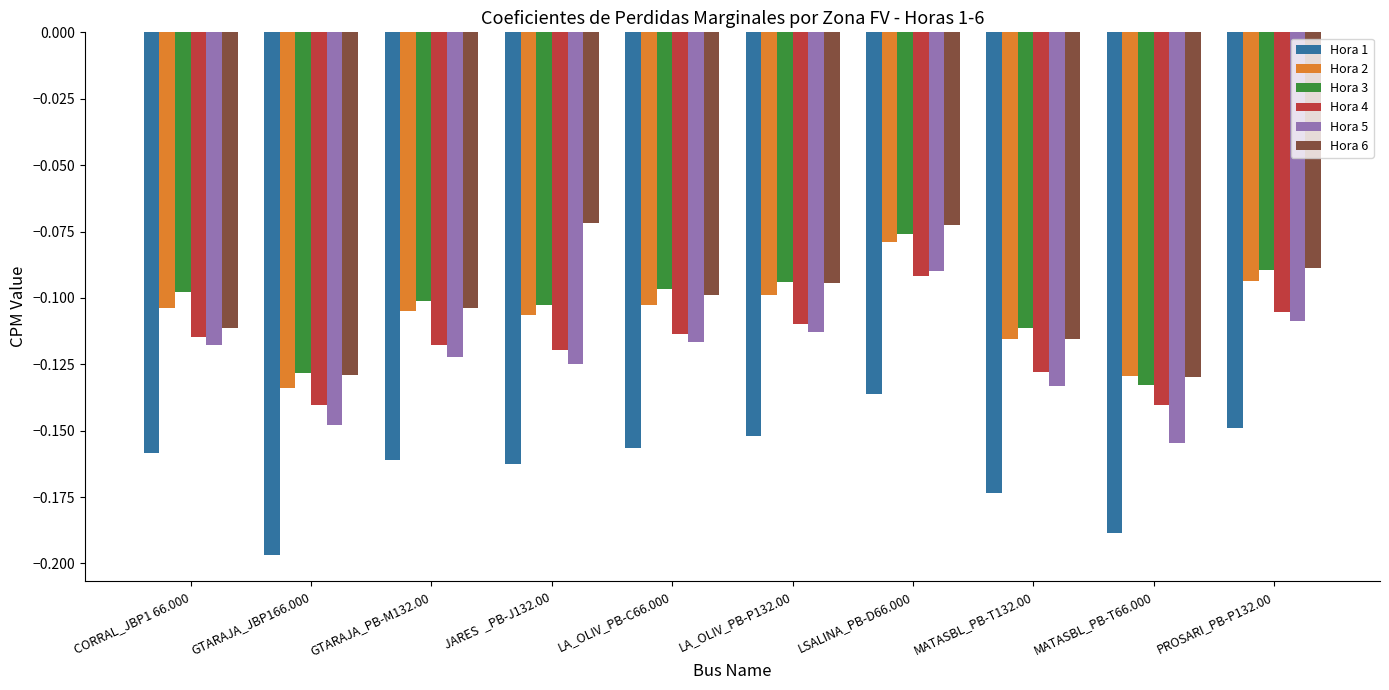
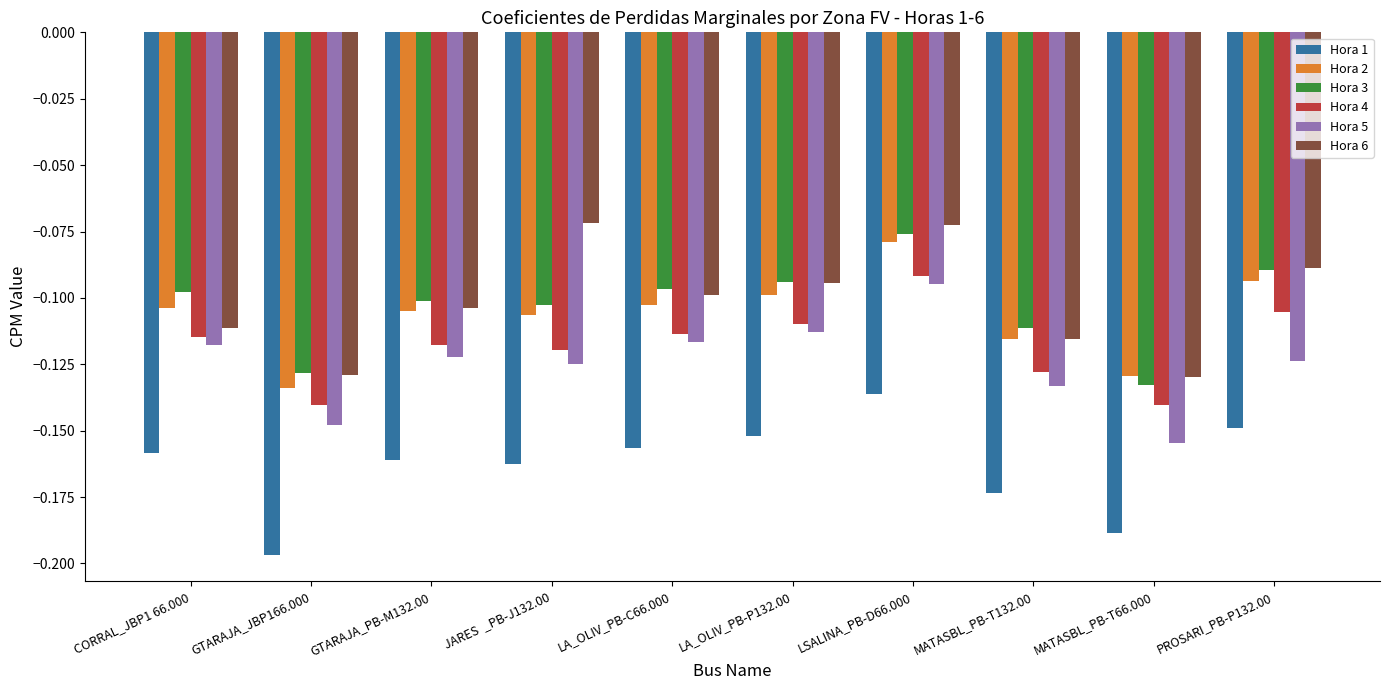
  {
    "Hora 1": {
      "CORRAL_JBP1 66.000": -0.158,
      "GTARAJA_JBP166.000": -0.197,
      "GTARAJA_PB-M132.00": -0.161,
      "JARES _PB-J132.00": -0.163,
      "LA_OLIV_PB-C66.000": -0.157,
      "LA_OLIV_PB-P132.00": -0.152,
      "LSALINA_PB-D66.000": -0.136,
      "MATASBL_PB-T132.00": -0.173,
      "MATASBL_PB-T66.000": -0.188,
      "PROSARI_PB-P132.00": -0.149
    },
    "Hora 2": {
      "CORRAL_JBP1 66.000": -0.104,
      "GTARAJA_JBP166.000": -0.134,
      "GTARAJA_PB-M132.00": -0.105,
      "JARES _PB-J132.00": -0.106,
      "LA_OLIV_PB-C66.000": -0.103,
      "LA_OLIV_PB-P132.00": -0.099,
      "LSALINA_PB-D66.000": -0.079,
      "MATASBL_PB-T132.00": -0.116,
      "MATASBL_PB-T66.000": -0.129,
      "PROSARI_PB-P132.00": -0.094
    },
    "Hora 3": {
      "CORRAL_JBP1 66.000": -0.098,
      "GTARAJA_JBP166.000": -0.128,
      "GTARAJA_PB-M132.00": -0.101,
      "JARES _PB-J132.00": -0.103,
      "LA_OLIV_PB-C66.000": -0.097,
      "LA_OLIV_PB-P132.00": -0.094,
      "LSALINA_PB-D66.000": -0.076,
      "MATASBL_PB-T132.00": -0.111,
      "MATASBL_PB-T66.000": -0.133,
      "PROSARI_PB-P132.00": -0.090
    },
    "Hora 4": {
      "CORRAL_JBP1 66.000": -0.115,
      "GTARAJA_JBP166.000": -0.140,
      "GTARAJA_PB-M132.00": -0.118,
      "JARES _PB-J132.00": -0.120,
      "LA_OLIV_PB-C66.000": -0.113,
      "LA_OLIV_PB-P132.00": -0.110,
      "LSALINA_PB-D66.000": -0.092,
      "MATASBL_PB-T132.00": -0.128,
      "MATASBL_PB-T66.000": -0.140,
      "PROSARI_PB-P132.00": -0.105
    },
    "Hora 5": {
      "CORRAL_JBP1 66.000": -0.118,
      "GTARAJA_JBP166.000": -0.148,
      "GTARAJA_PB-M132.00": -0.122,
      "JARES _PB-J132.00": -0.125,
      "LA_OLIV_PB-C66.000": -0.117,
      "LA_OLIV_PB-P132.00": -0.113,
-     "LSALINA_PB-D66.000": -0.090,
+     "LSALINA_PB-D66.000": -0.095,
      "MATASBL_PB-T132.00": -0.133,
      "MATASBL_PB-T66.000": -0.155,
-     "PROSARI_PB-P132.00": -0.109
+     "PROSARI_PB-P132.00": -0.124
    },
    "Hora 6": {
      "CORRAL_JBP1 66.000": -0.111,
      "GTARAJA_JBP166.000": -0.129,
      "GTARAJA_PB-M132.00": -0.104,
      "JARES _PB-J132.00": -0.072,
      "LA_OLIV_PB-C66.000": -0.099,
      "LA_OLIV_PB-P132.00": -0.094,
      "LSALINA_PB-D66.000": -0.072,
      "MATASBL_PB-T132.00": -0.115,
      "MATASBL_PB-T66.000": -0.130,
      "PROSARI_PB-P132.00": -0.089
    }
  }
